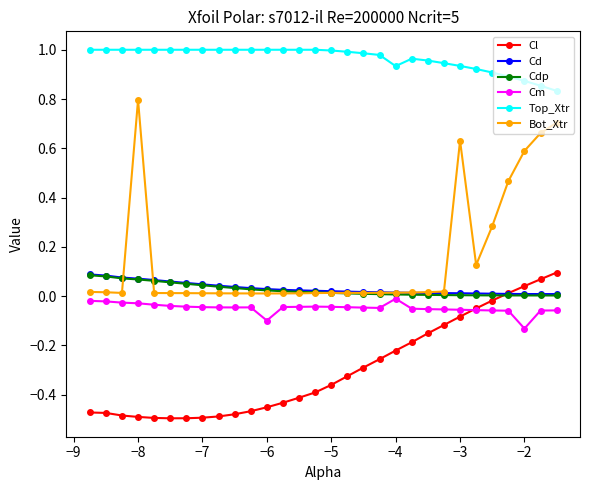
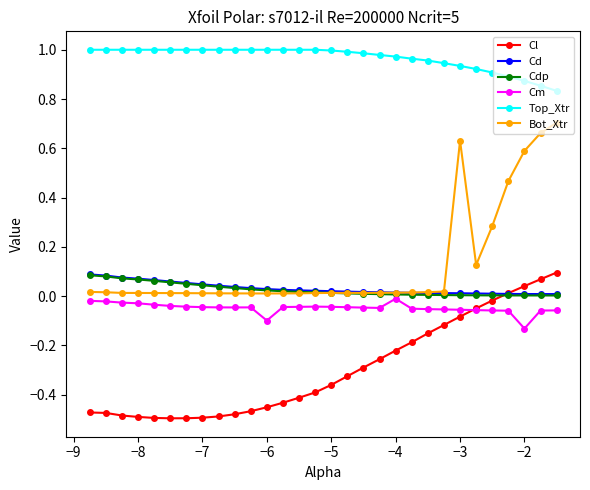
  {
    "Cl": {
      "−8": -0.49,
      "−7": -0.49,
      "−6": -0.45,
      "−5": -0.36,
      "−4": -0.22,
      "−3": -0.08,
      "−2": 0.04
    },
    "Cm": {
      "−8": -0.03,
      "−7": -0.04,
      "−6": -0.10,
      "−5": -0.04,
      "−4": -0.01,
      "−3": -0.06,
      "−2": -0.13
    },
    "Top_Xtr": {
      "−8": 1.00,
      "−7": 1.00,
      "−6": 1.00,
      "−5": 1.00,
-     "−4": 0.93,
+     "−4": 0.97,
      "−3": 0.93
    },
    "Bot_Xtr": {
-     "−8": 0.80,
+     "−8": 0.01,
      "−7": 0.01,
      "−6": 0.01,
      "−3": 0.63,
      "−2": 0.59
    }
  }
